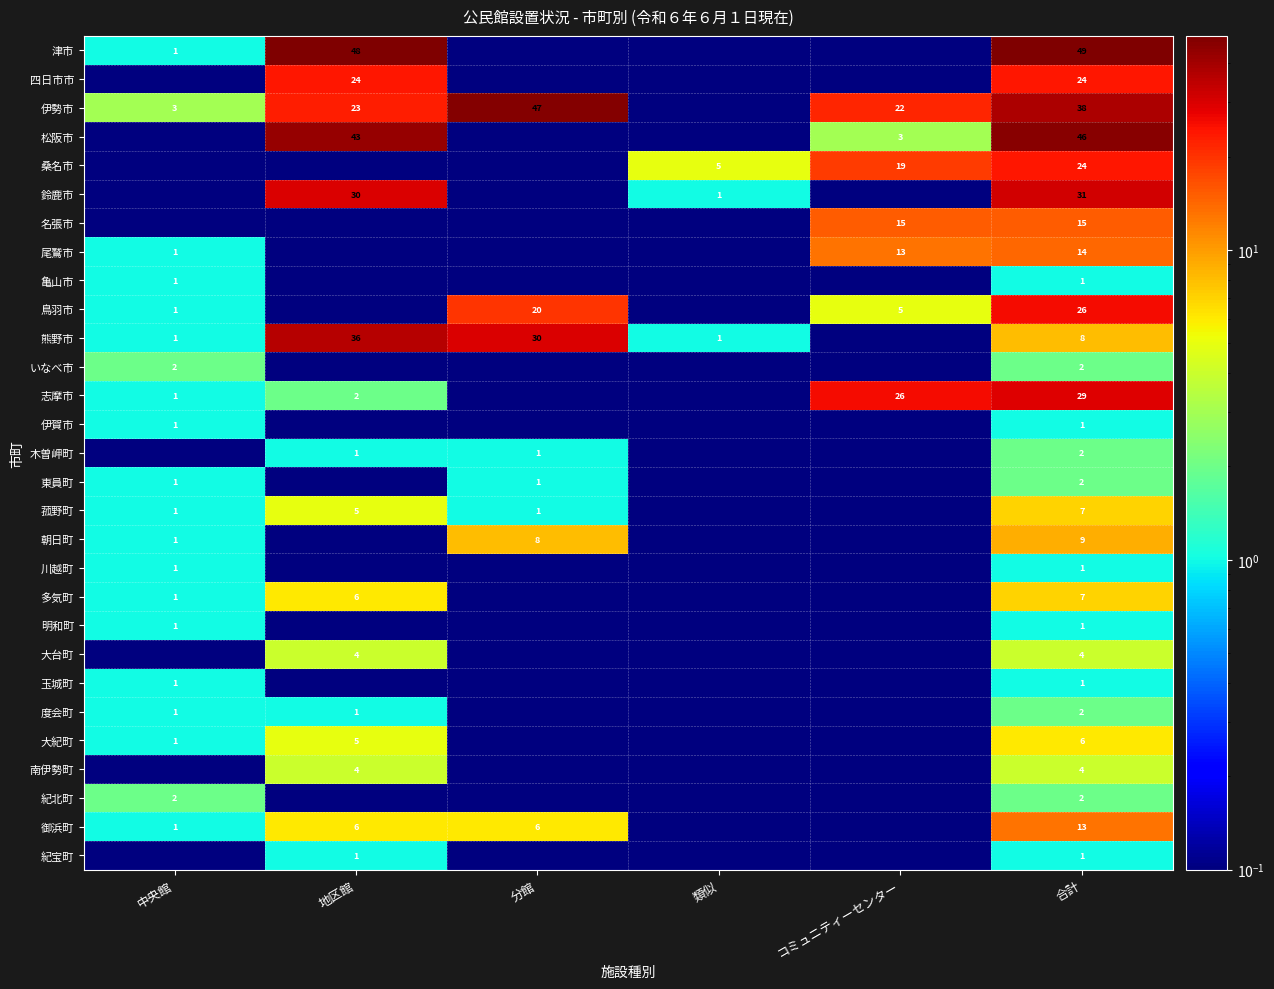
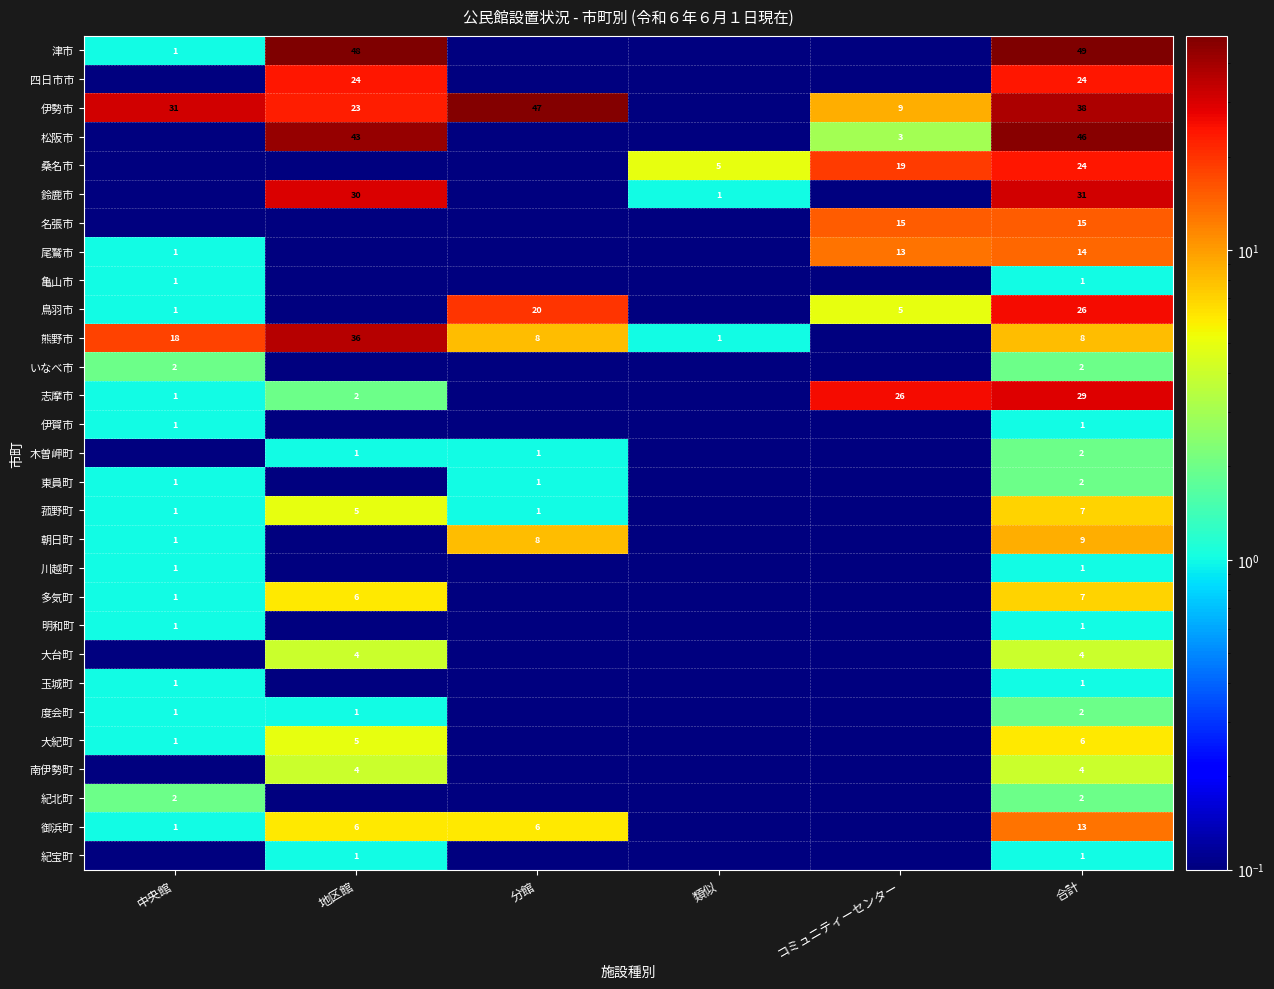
  {
    "津市": {
      "中央館": 1,
      "地区館": 48,
      "合計": 49
    },
    "四日市市": {
      "地区館": 24,
      "合計": 24
    },
    "伊勢市": {
-     "中央館": 3,
+     "中央館": 31,
      "地区館": 23,
      "分館": 47,
-     "コミュニティーセンター": 22,
+     "コミュニティーセンター": 9,
      "合計": 38
    },
    "松阪市": {
      "地区館": 43,
      "コミュニティーセンター": 3,
      "合計": 46
    },
    "桑名市": {
      "類似": 5,
      "コミュニティーセンター": 19,
      "合計": 24
    },
    "鈴鹿市": {
      "地区館": 30,
      "類似": 1,
      "合計": 31
    },
    "名張市": {
      "コミュニティーセンター": 15,
      "合計": 15
    },
    "尾鷲市": {
      "中央館": 1,
      "コミュニティーセンター": 13,
      "合計": 14
    },
    "亀山市": {
      "中央館": 1,
      "合計": 1
    },
    "鳥羽市": {
      "中央館": 1,
      "分館": 20,
      "コミュニティーセンター": 5,
      "合計": 26
    },
    "熊野市": {
-     "中央館": 1,
+     "中央館": 18,
      "地区館": 36,
-     "分館": 30,
+     "分館": 8,
      "類似": 1,
      "合計": 8
    },
    "いなべ市": {
      "中央館": 2,
      "合計": 2
    },
    "志摩市": {
      "中央館": 1,
      "地区館": 2,
      "コミュニティーセンター": 26,
      "合計": 29
    },
    "伊賀市": {
      "中央館": 1,
      "合計": 1
    },
    "木曽岬町": {
      "地区館": 1,
      "分館": 1,
      "合計": 2
    },
    "東員町": {
      "中央館": 1,
      "分館": 1,
      "合計": 2
    },
    "菰野町": {
      "中央館": 1,
      "地区館": 5,
      "分館": 1,
      "合計": 7
    },
    "朝日町": {
      "中央館": 1,
      "分館": 8,
      "合計": 9
    },
    "川越町": {
      "中央館": 1,
      "合計": 1
    },
    "多気町": {
      "中央館": 1,
      "地区館": 6,
      "合計": 7
    },
    "明和町": {
      "中央館": 1,
      "合計": 1
    },
    "大台町": {
      "地区館": 4,
      "合計": 4
    },
    "玉城町": {
      "中央館": 1,
      "合計": 1
    },
    "度会町": {
      "中央館": 1,
      "地区館": 1,
      "合計": 2
    },
    "大紀町": {
      "中央館": 1,
      "地区館": 5,
      "合計": 6
    },
    "南伊勢町": {
      "地区館": 4,
      "合計": 4
    },
    "紀北町": {
      "中央館": 2,
      "合計": 2
    },
    "御浜町": {
      "中央館": 1,
      "地区館": 6,
      "分館": 6,
      "合計": 13
    },
    "紀宝町": {
      "地区館": 1,
      "合計": 1
    }
  }
